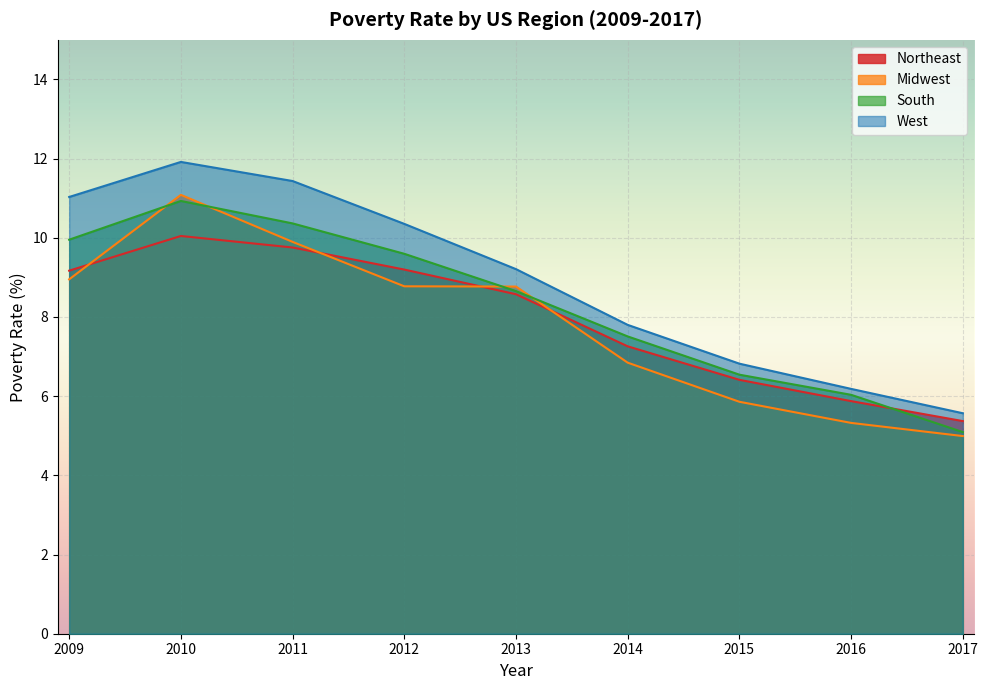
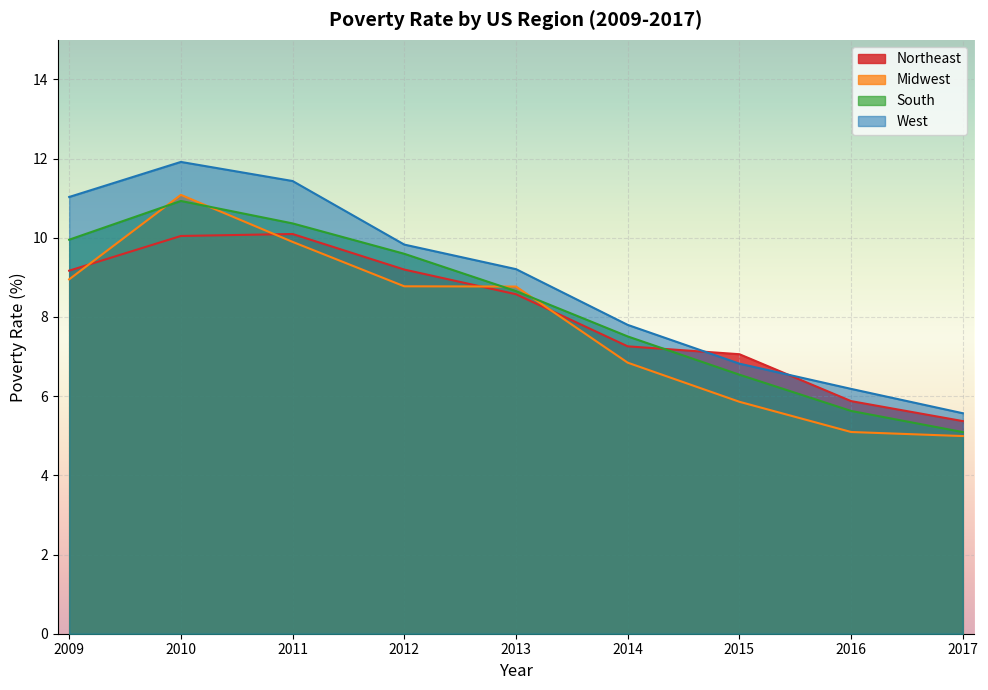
  {
    "Northeast": {
      "2009": 9.2,
      "2010": 10.0,
-     "2011": 9.8,
+     "2011": 10.1,
      "2012": 9.2,
      "2013": 8.6,
      "2014": 7.3,
-     "2015": 6.4,
+     "2015": 7.1,
      "2016": 5.9,
      "2017": 5.4
    },
    "Midwest": {
      "2009": 9.0,
      "2010": 11.1,
      "2011": 9.9,
      "2012": 8.8,
      "2013": 8.8,
      "2014": 6.8,
      "2015": 5.9,
-     "2016": 5.3,
+     "2016": 5.1,
      "2017": 5.0
    },
    "South": {
      "2009": 10.0,
      "2010": 10.9,
      "2011": 10.4,
      "2012": 9.6,
      "2013": 8.7,
      "2014": 7.5,
      "2015": 6.5,
-     "2016": 6.0,
+     "2016": 5.6,
      "2017": 5.1
    },
    "West": {
      "2009": 11.0,
      "2010": 11.9,
      "2011": 11.4,
-     "2012": 10.4,
+     "2012": 9.8,
      "2013": 9.2,
      "2014": 7.8,
      "2015": 6.8,
      "2016": 6.2,
      "2017": 5.6
    }
  }
